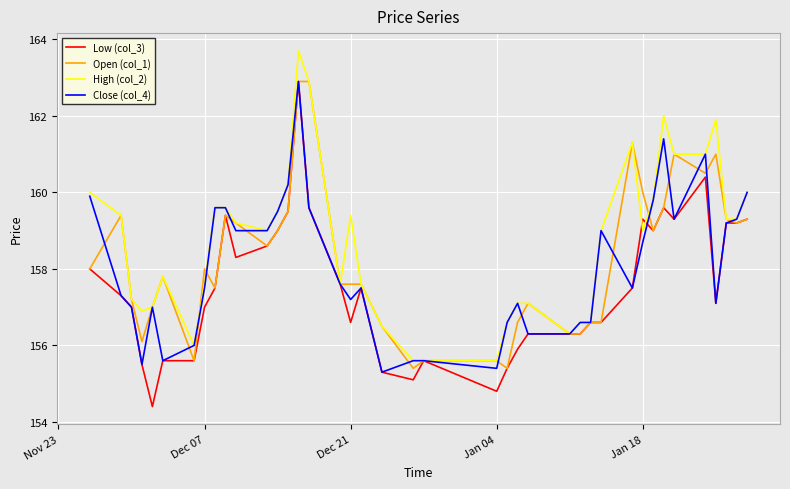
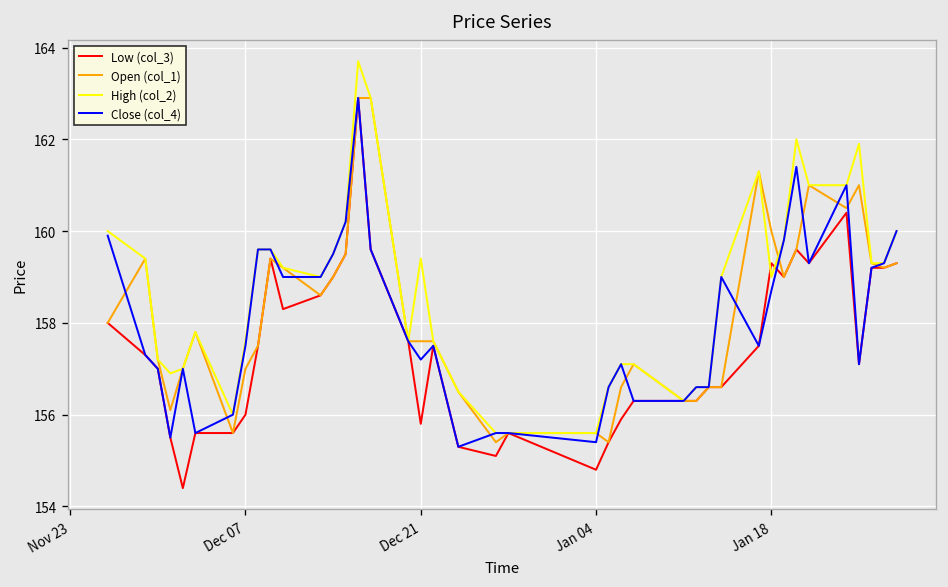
  {
    "Low (col_3)": {
-     "Dec 07": 157,
-     "Dec 21": 156.6,
+     "Dec 07": 156,
+     "Dec 21": 155.8,
      "Jan 04": 154.8,
      "Jan 18": 159.3
    },
    "Open (col_1)": {
-     "Dec 07": 158,
+     "Dec 07": 157,
      "Dec 21": 157.6,
      "Jan 18": 160
    },
    "High (col_2)": {
      "Dec 07": 157.6,
      "Dec 21": 159.4,
      "Jan 18": 159.0
    },
    "Close (col_4)": {
      "Dec 07": 157.5,
      "Dec 21": 157.2,
      "Jan 04": 155.4,
      "Jan 18": 158.7
    }
  }
